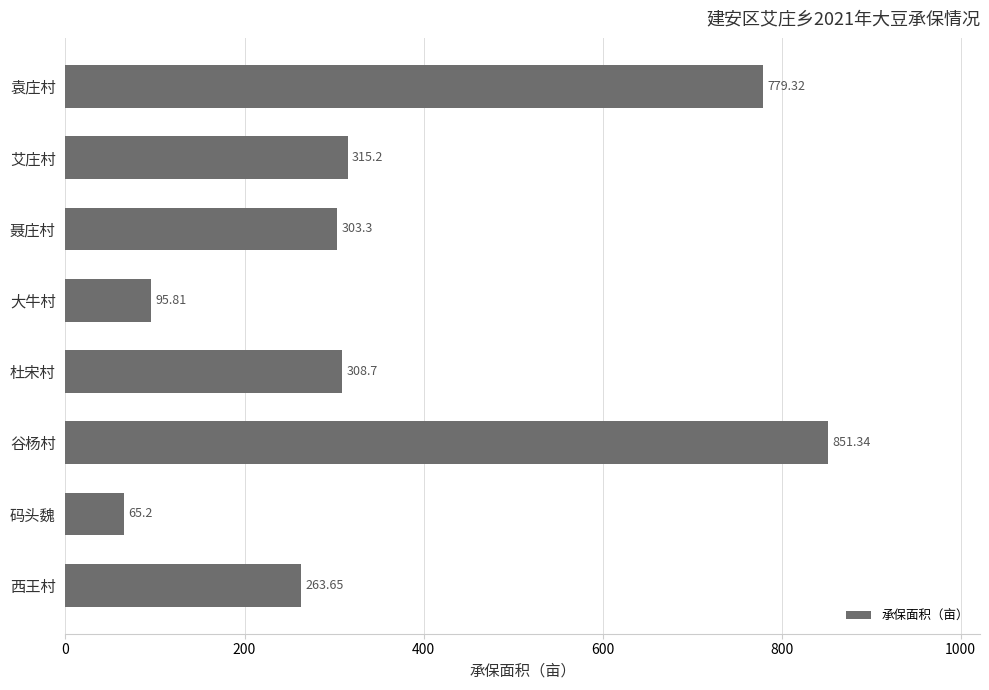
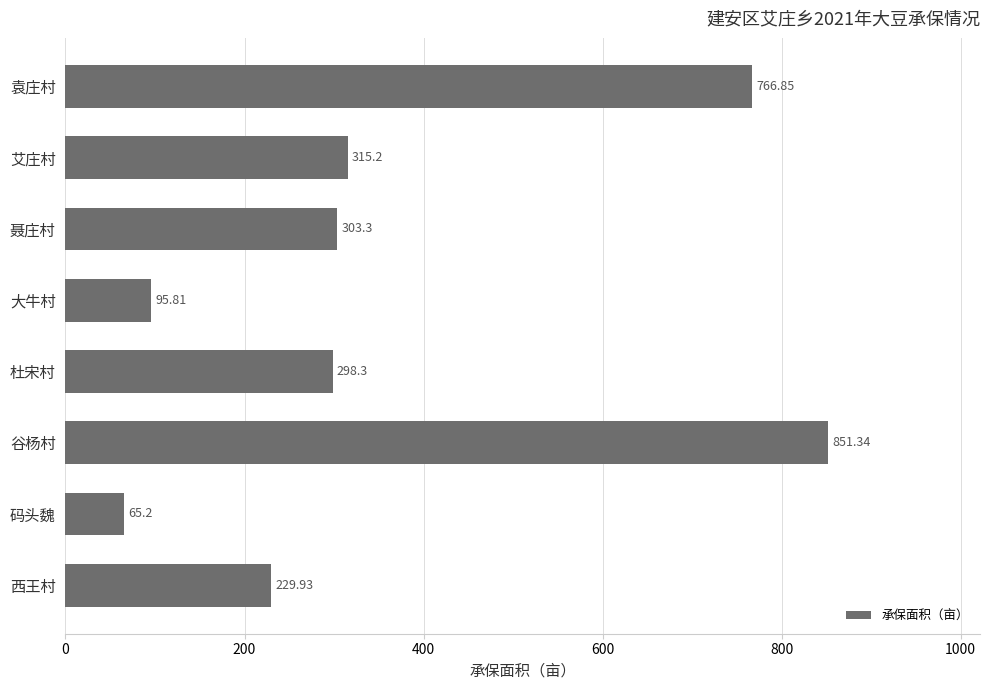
  {
-   "袁庄村": 779.32,
+   "袁庄村": 766.85,
    "艾庄村": 315.2,
    "聂庄村": 303.3,
    "大牛村": 95.81,
-   "杜宋村": 308.7,
+   "杜宋村": 298.3,
    "谷杨村": 851.34,
    "码头魏": 65.2,
-   "西王村": 263.65
+   "西王村": 229.93
  }
